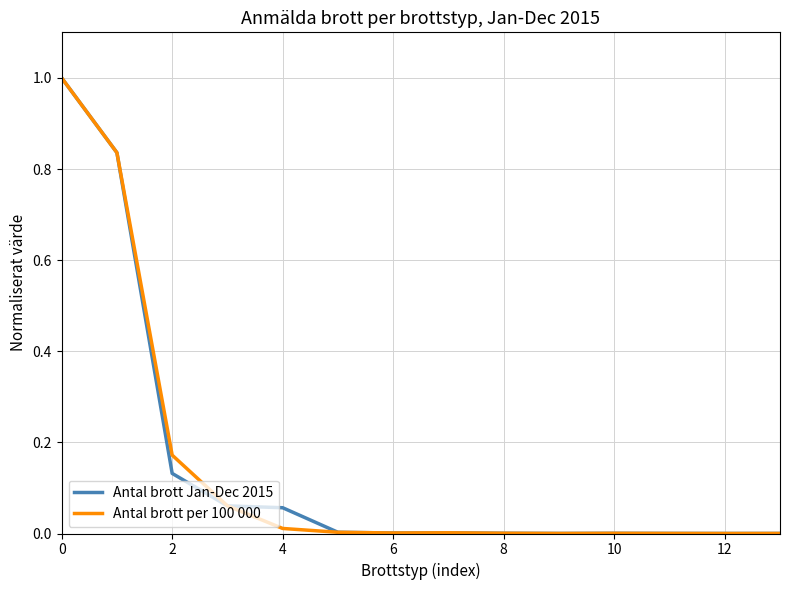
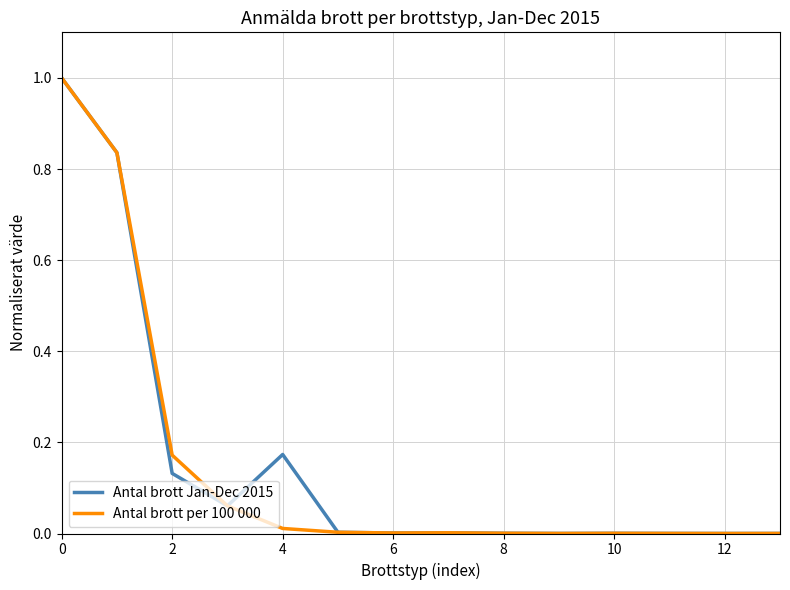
  {
    "Antal brott Jan-Dec 2015": {
      "2": 0.13,
-     "4": 0.06
+     "4": 0.17
    },
    "Antal brott per 100 000": {
      "2": 0.17,
      "4": 0.01
    }
  }
